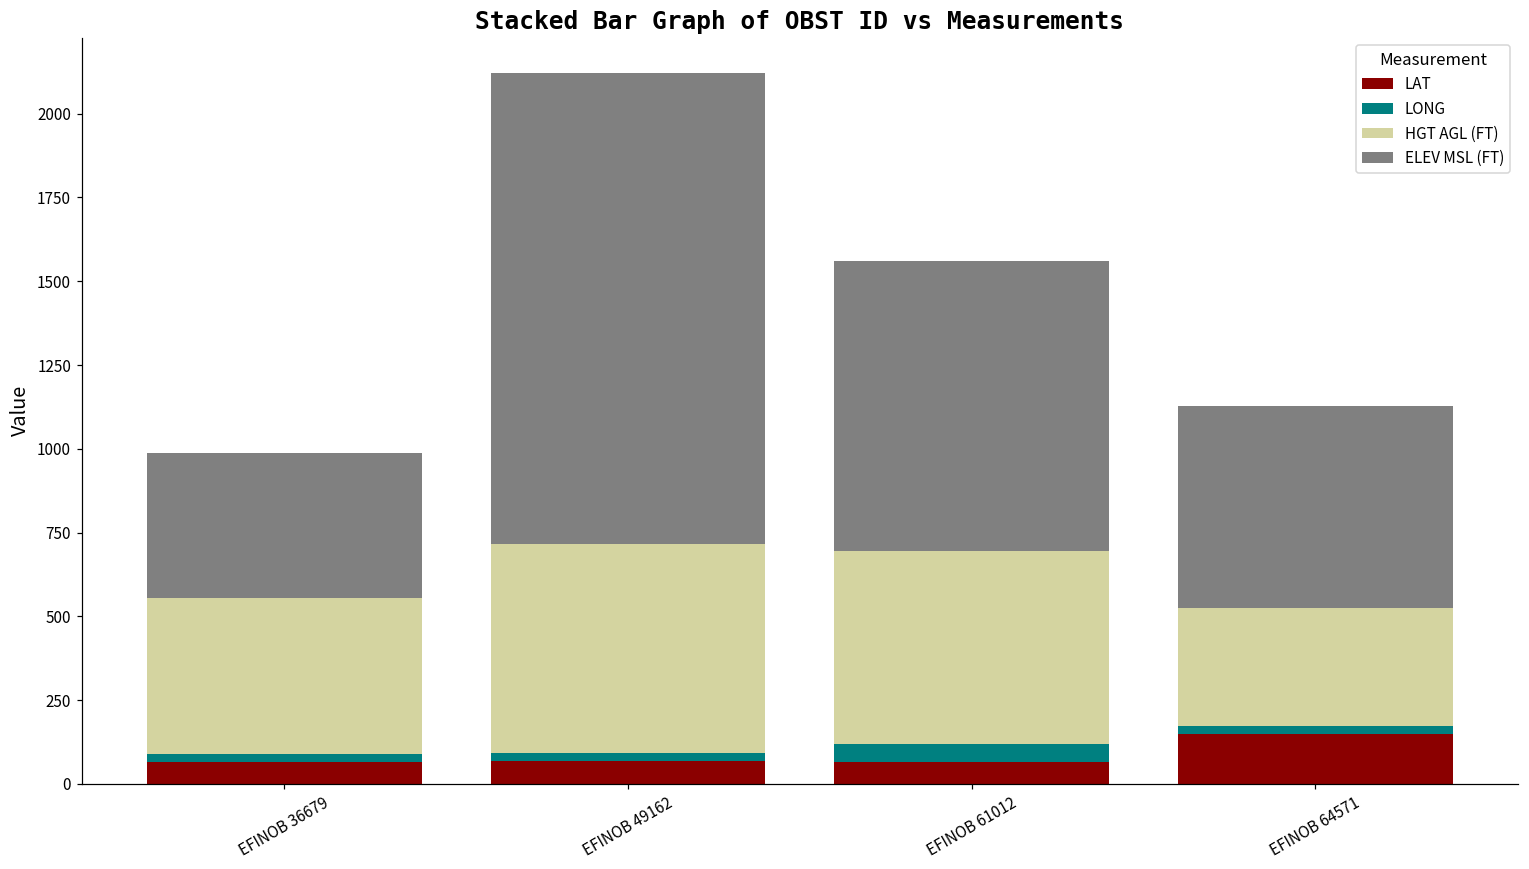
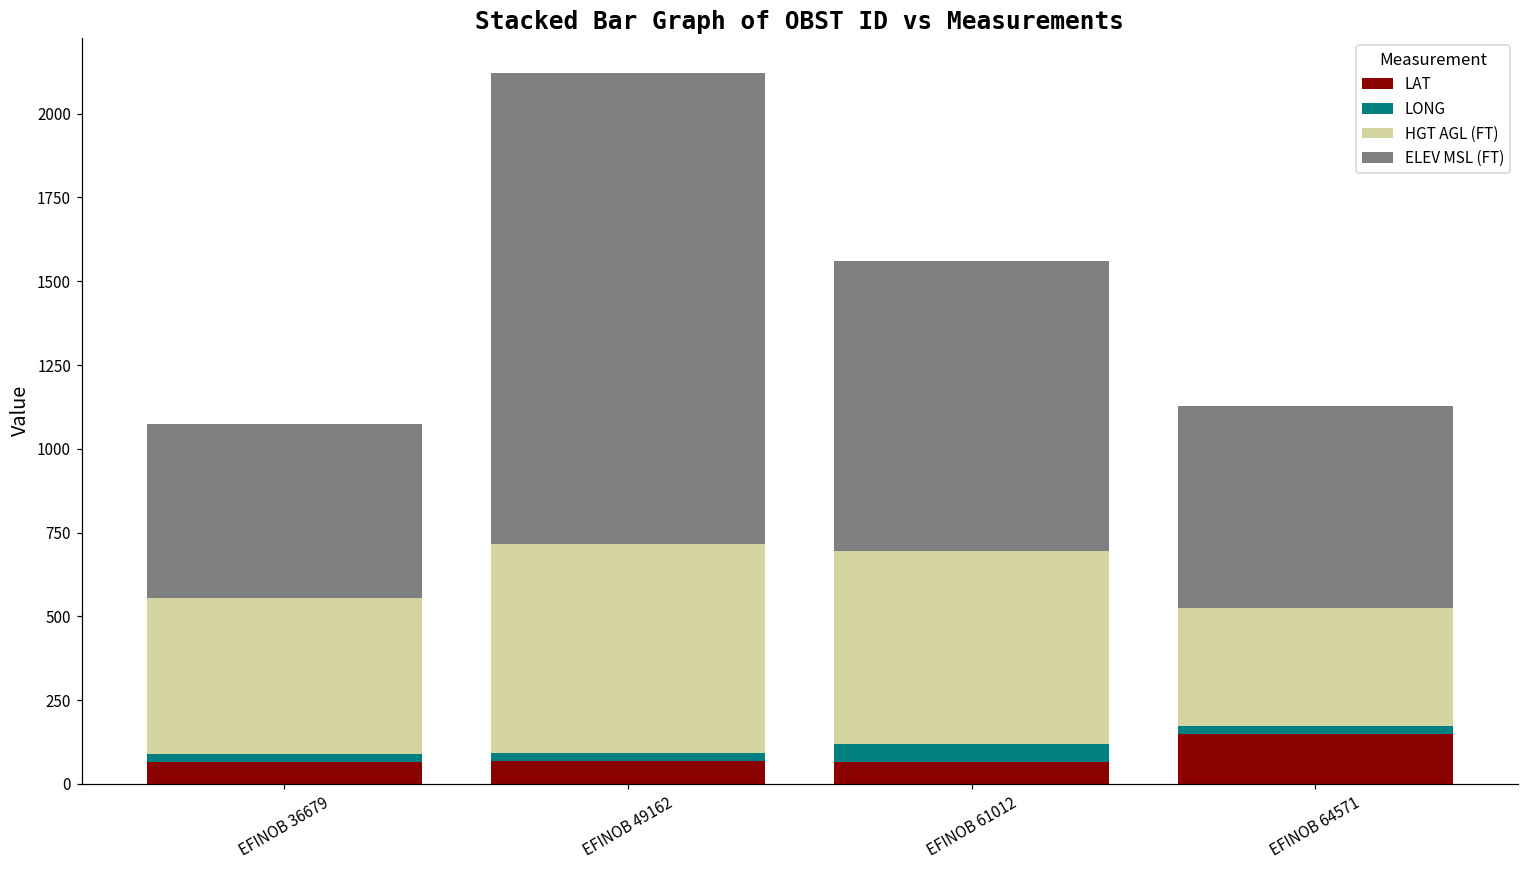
  {
    "LAT": {
      "EFINOB 36679": 60,
      "EFINOB 49162": 70,
      "EFINOB 61012": 70,
      "EFINOB 64571": 150
    },
    "LONG": {
      "EFINOB 36679": 20,
      "EFINOB 49162": 20,
      "EFINOB 61012": 50,
      "EFINOB 64571": 20
    },
    "HGT AGL (FT)": {
      "EFINOB 36679": 470,
      "EFINOB 49162": 620,
      "EFINOB 61012": 580,
      "EFINOB 64571": 350
    },
    "ELEV MSL (FT)": {
-     "EFINOB 36679": 430,
+     "EFINOB 36679": 520,
      "EFINOB 49162": 1410,
      "EFINOB 61012": 870,
      "EFINOB 64571": 600
    }
  }
